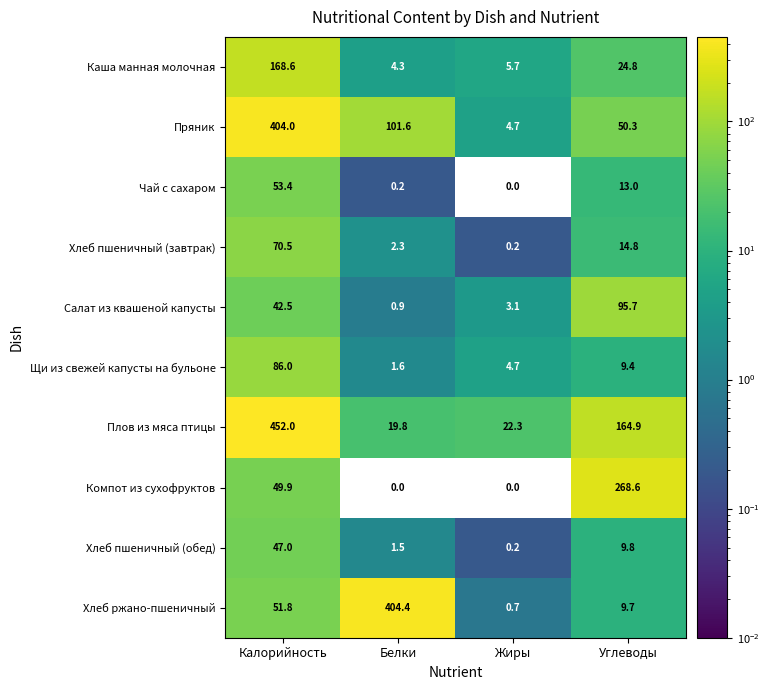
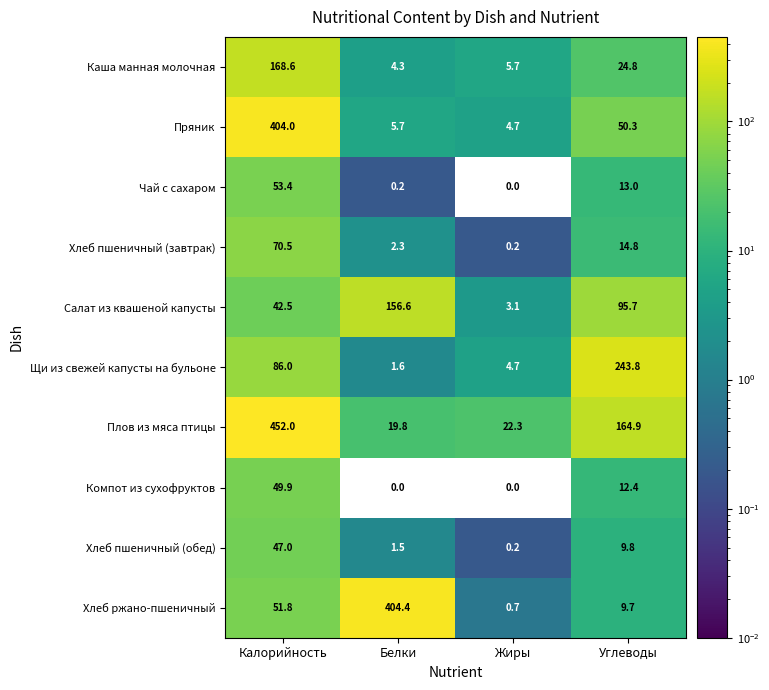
  {
    "Каша манная молочная": {
      "Калорийность": 168.6,
      "Белки": 4.3,
      "Жиры": 5.7,
      "Углеводы": 24.8
    },
    "Пряник": {
      "Калорийность": 404.0,
-     "Белки": 101.6,
+     "Белки": 5.7,
      "Жиры": 4.7,
      "Углеводы": 50.3
    },
    "Чай с сахаром": {
      "Калорийность": 53.4,
      "Белки": 0.2,
      "Жиры": 0.0,
      "Углеводы": 13.0
    },
    "Хлеб пшеничный (завтрак)": {
      "Калорийность": 70.5,
      "Белки": 2.3,
      "Жиры": 0.2,
      "Углеводы": 14.8
    },
    "Салат из квашеной капусты": {
      "Калорийность": 42.5,
-     "Белки": 0.9,
+     "Белки": 156.6,
      "Жиры": 3.1,
      "Углеводы": 95.7
    },
    "Щи из свежей капусты на бульоне": {
      "Калорийность": 86.0,
      "Белки": 1.6,
      "Жиры": 4.7,
-     "Углеводы": 9.4
+     "Углеводы": 243.8
    },
    "Плов из мяса птицы": {
      "Калорийность": 452.0,
      "Белки": 19.8,
      "Жиры": 22.3,
      "Углеводы": 164.9
    },
    "Компот из сухофруктов": {
      "Калорийность": 49.9,
      "Белки": 0.0,
      "Жиры": 0.0,
-     "Углеводы": 268.6
+     "Углеводы": 12.4
    },
    "Хлеб пшеничный (обед)": {
      "Калорийность": 47.0,
      "Белки": 1.5,
      "Жиры": 0.2,
      "Углеводы": 9.8
    },
    "Хлеб ржано-пшеничный": {
      "Калорийность": 51.8,
      "Белки": 404.4,
      "Жиры": 0.7,
      "Углеводы": 9.7
    }
  }
